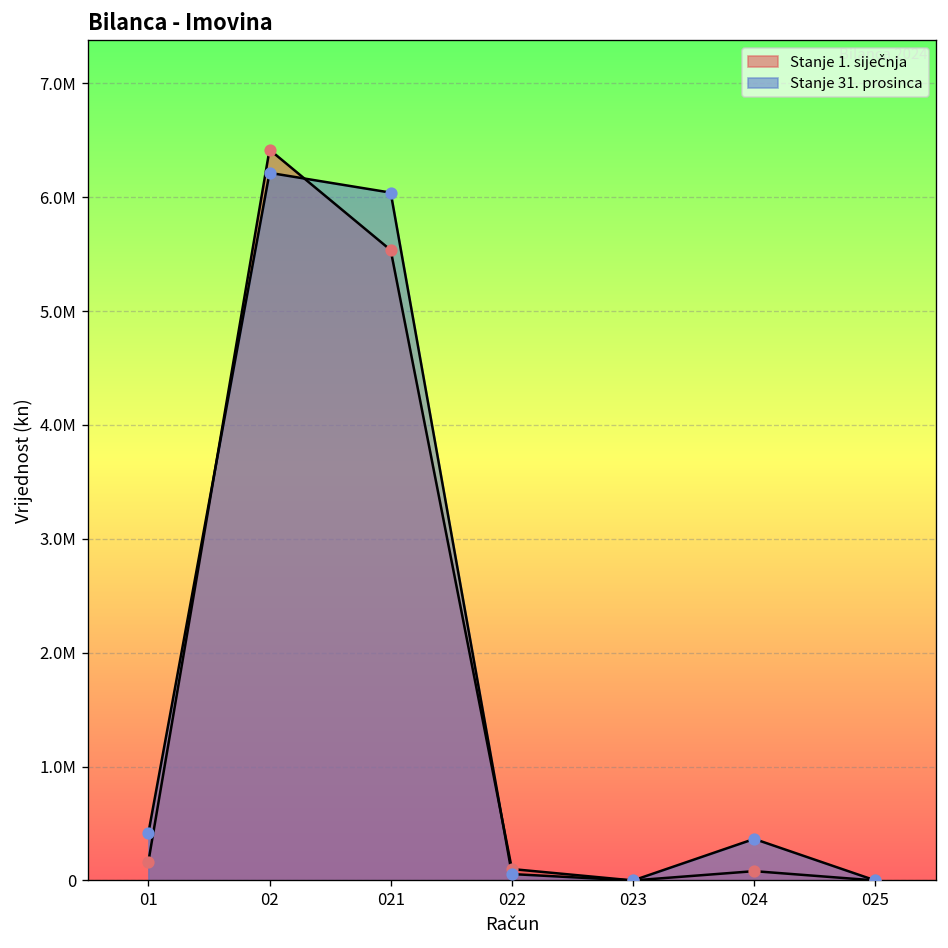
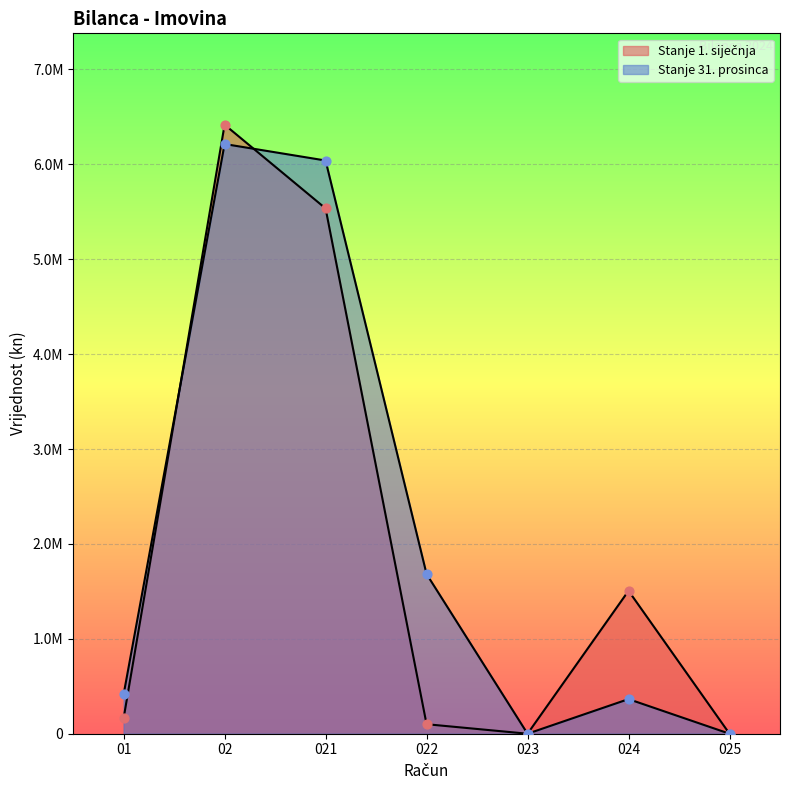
  {
    "Stanje 1. siječnja": {
      "01": 200000,
      "02": 6400000,
      "021": 5500000,
      "022": 100000,
-     "024": 100000
+     "024": 1500000
    },
    "Stanje 31. prosinca": {
      "01": 400000,
      "02": 6200000,
      "021": 6000000,
-     "022": 100000,
+     "022": 1700000,
      "024": 400000
    }
  }
